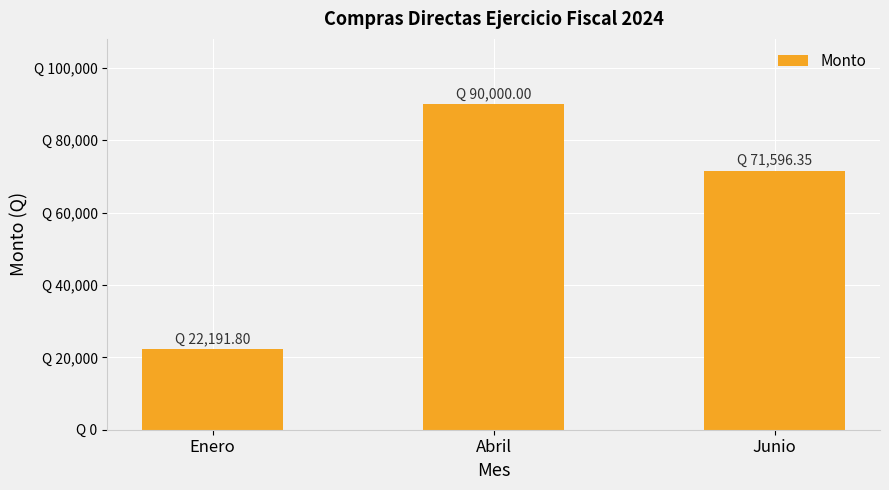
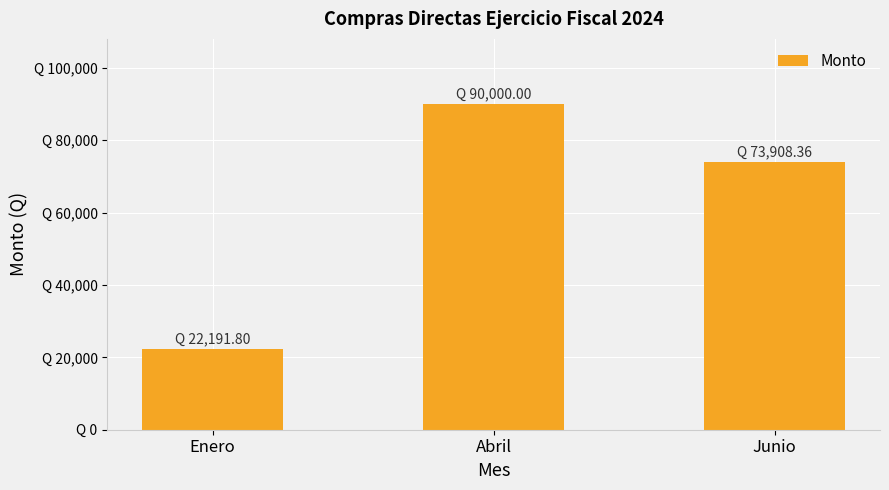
  {
    "Enero": "22,191.80",
    "Abril": "90,000.00",
-   "Junio": "71,596.35"
+   "Junio": "73,908.36"
  }
